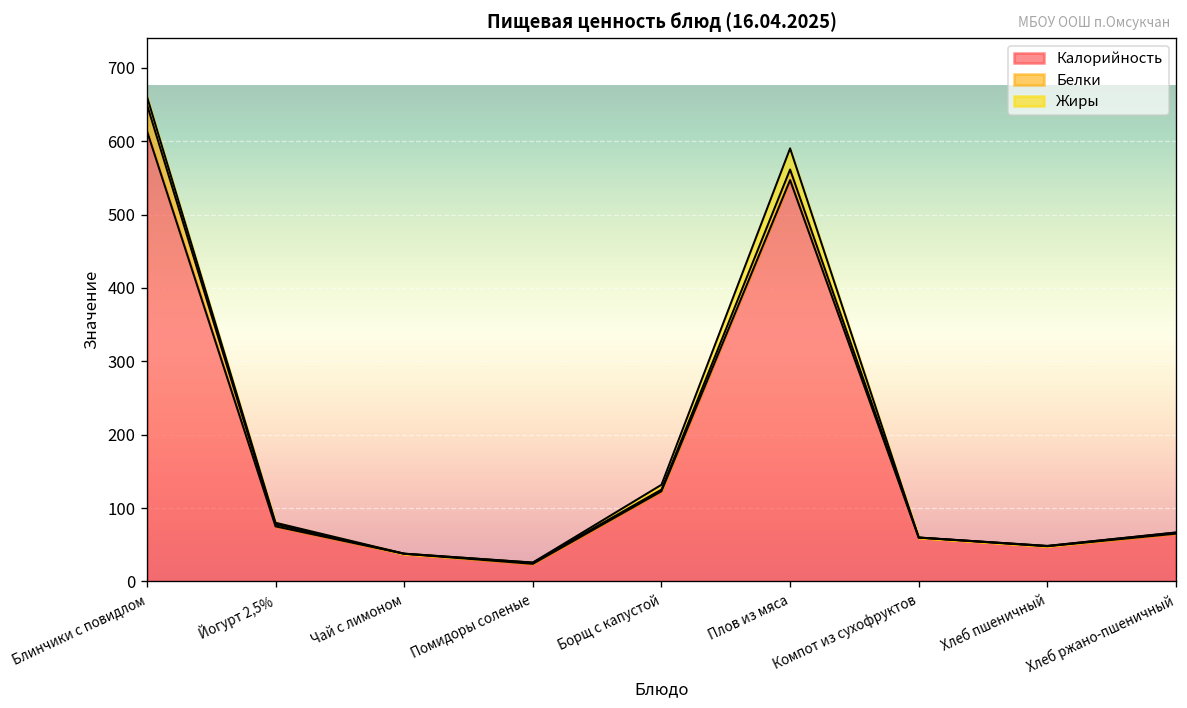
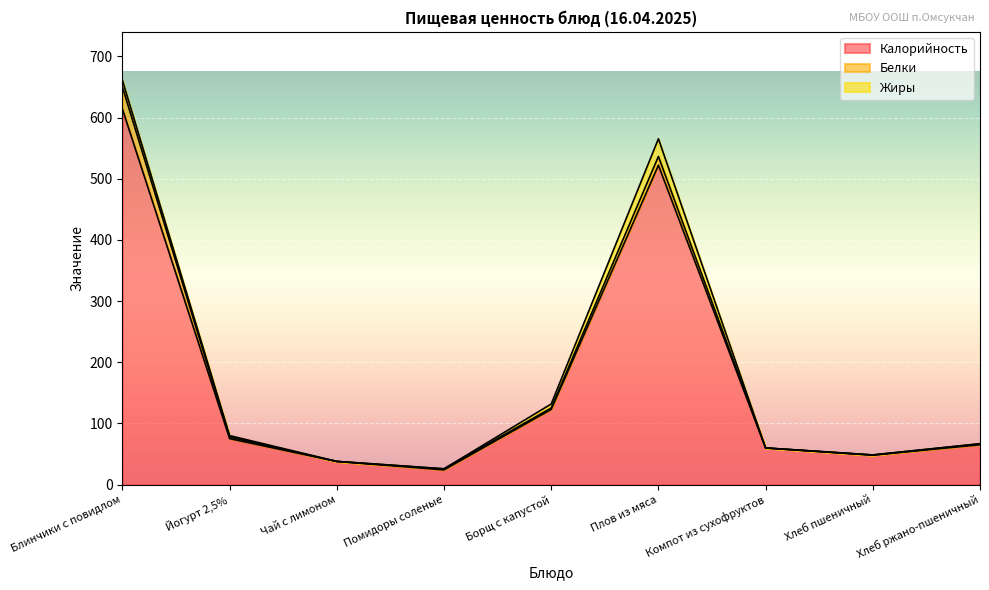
  {
    "Калорийность": {
      "Блинчики с повидлом": 610,
-     "Плов из мяса": 550
+     "Плов из мяса": 520
    }
  }
